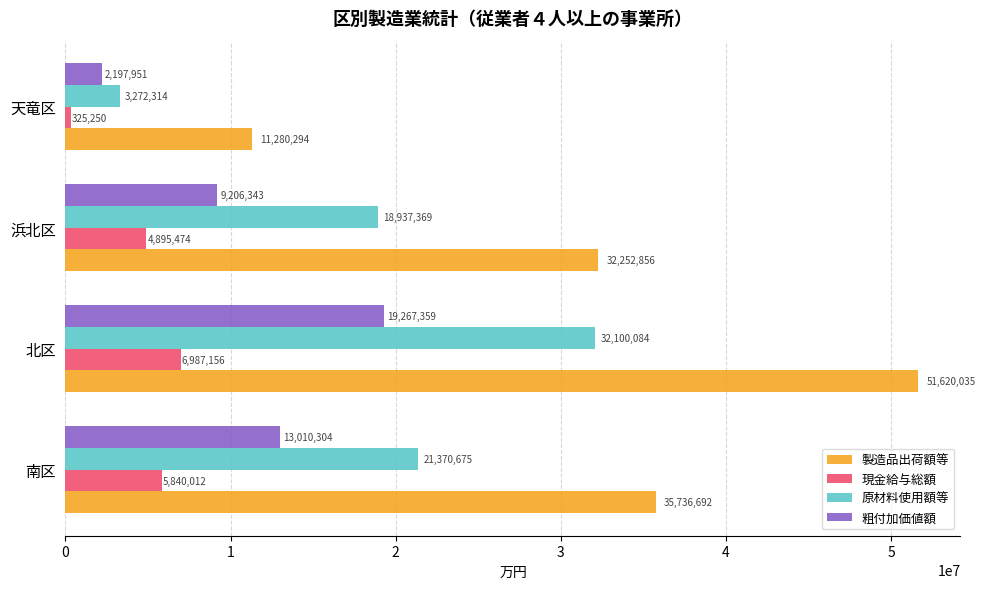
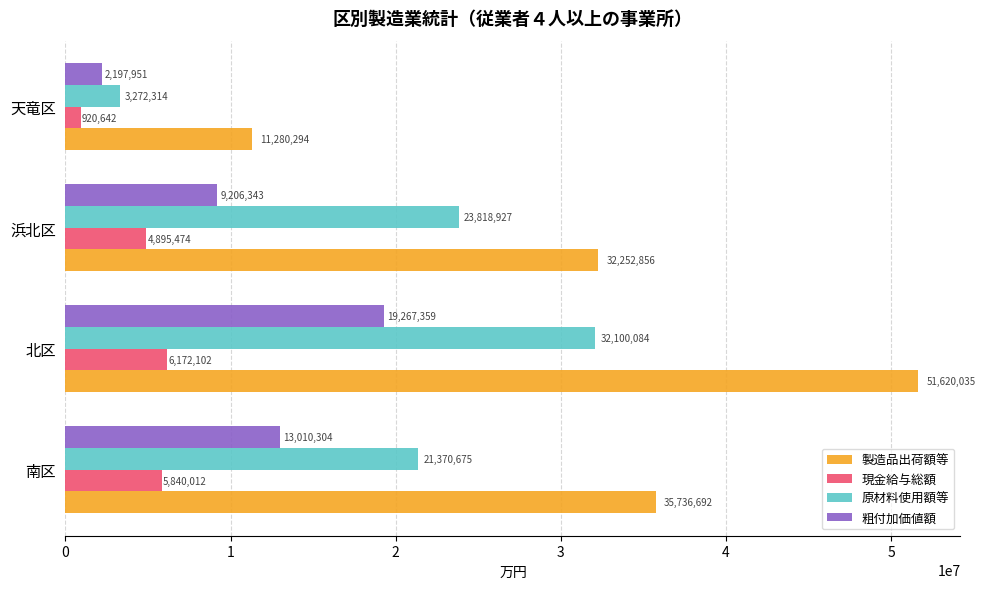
  {
    "製造品出荷額等": {
      "天竜区": "11,280,294",
      "浜北区": "32,252,856",
      "北区": "51,620,035",
      "南区": "35,736,692"
    },
    "現金給与総額": {
-     "天竜区": "325,250",
+     "天竜区": "920,642",
      "浜北区": "4,895,474",
-     "北区": "6,987,156",
+     "北区": "6,172,102",
      "南区": "5,840,012"
    },
    "原材料使用額等": {
      "天竜区": "3,272,314",
-     "浜北区": "18,937,369",
+     "浜北区": "23,818,927",
      "北区": "32,100,084",
      "南区": "21,370,675"
    },
    "粗付加価値額": {
      "天竜区": "2,197,951",
      "浜北区": "9,206,343",
      "北区": "19,267,359",
      "南区": "13,010,304"
    }
  }
